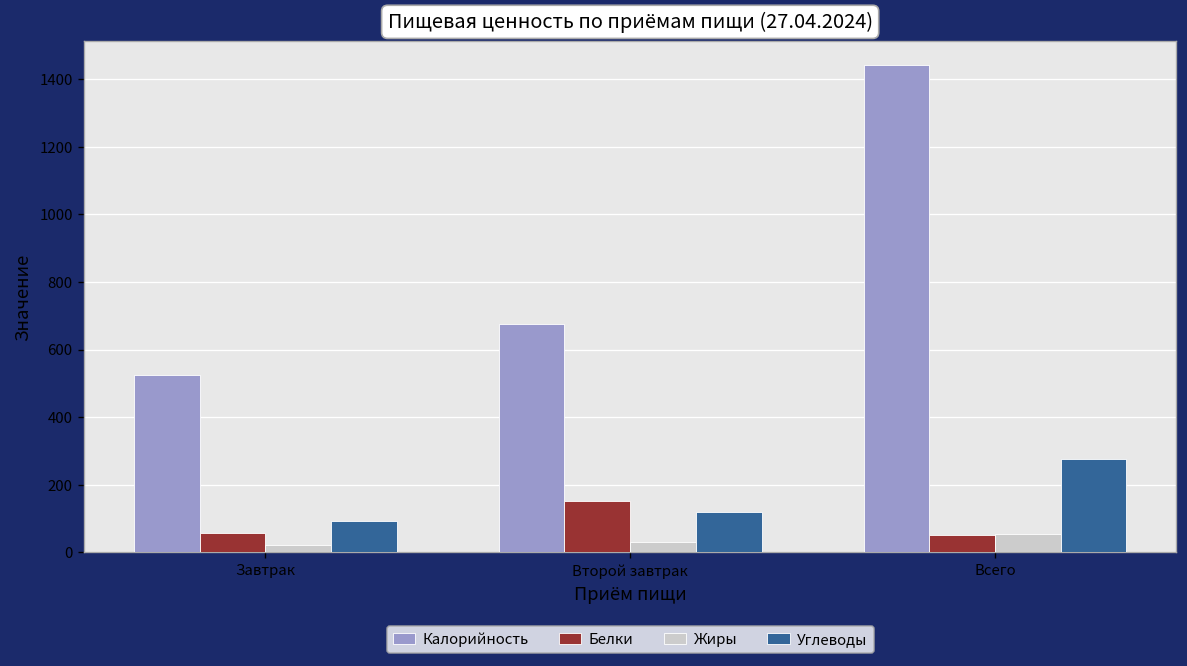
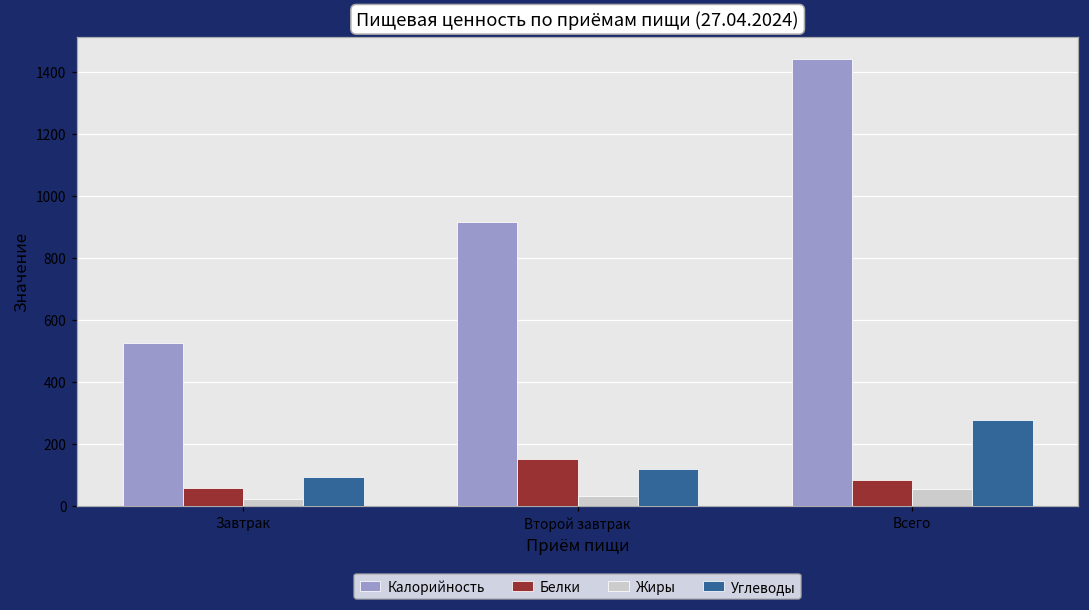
  {
    "Калорийность": {
      "Завтрак": 530,
-     "Второй завтрак": 670,
+     "Второй завтрак": 920,
      "Всего": 1440
    },
    "Белки": {
      "Завтрак": 60,
      "Второй завтрак": 150,
-     "Всего": 50
+     "Всего": 80
    },
    "Жиры": {
      "Завтрак": 20,
      "Второй завтрак": 30,
      "Всего": 50
    },
    "Углеводы": {
      "Завтрак": 90,
      "Второй завтрак": 120,
      "Всего": 280
    }
  }
